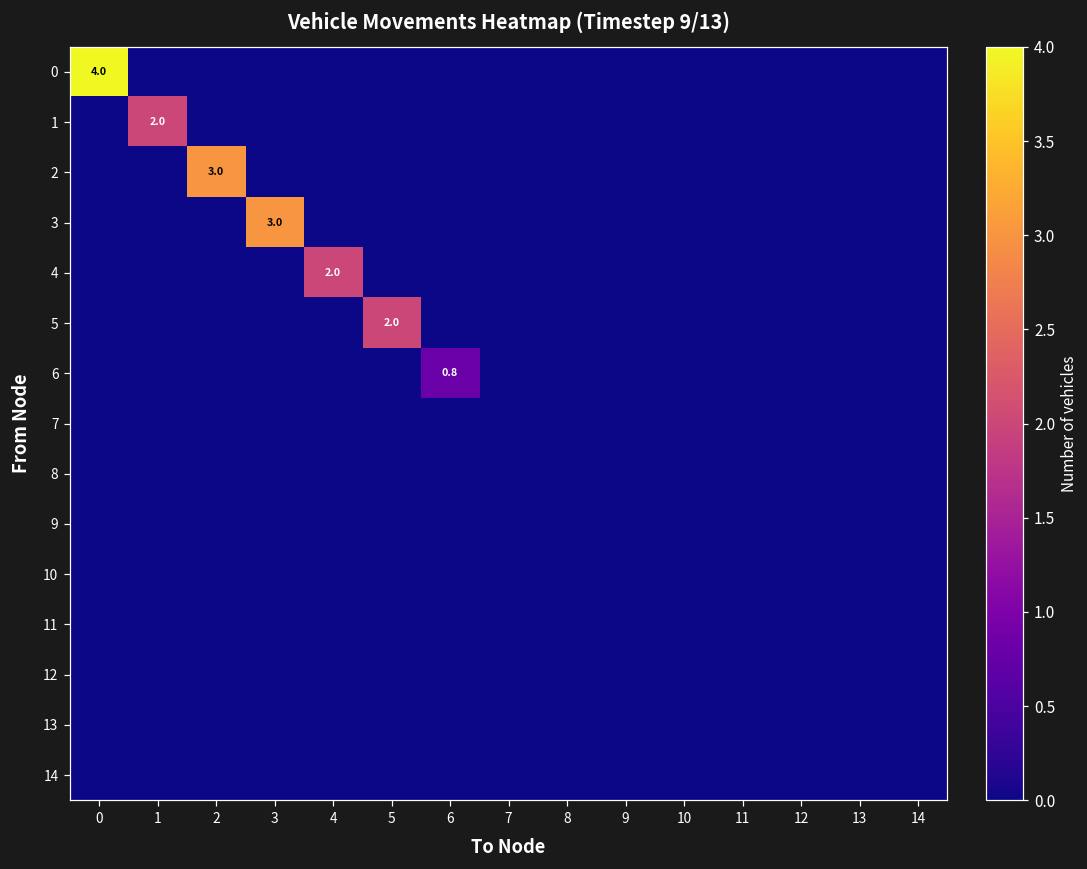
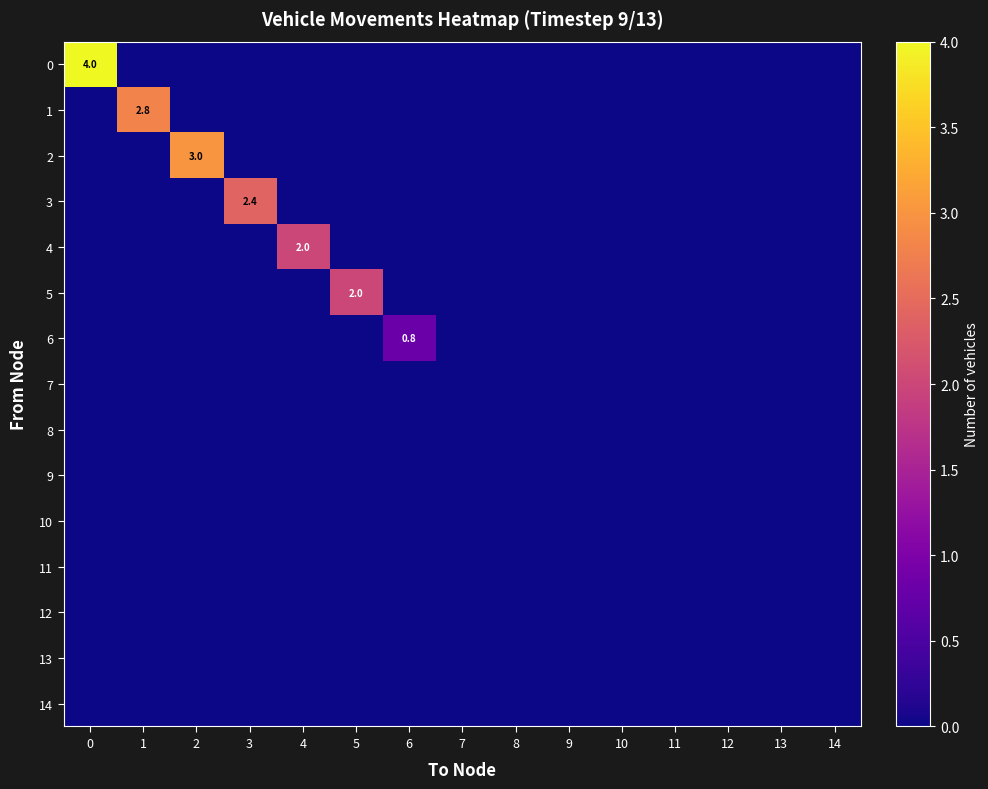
  {
    "0": {
      "0": 4.0
    },
    "1": {
-     "1": 2.0
+     "1": 2.8
    },
    "2": {
      "2": 3.0
    },
    "3": {
-     "3": 3.0
+     "3": 2.4
    },
    "4": {
      "4": 2.0
    },
    "5": {
      "5": 2.0
    },
    "6": {
      "6": 0.8
    }
  }
